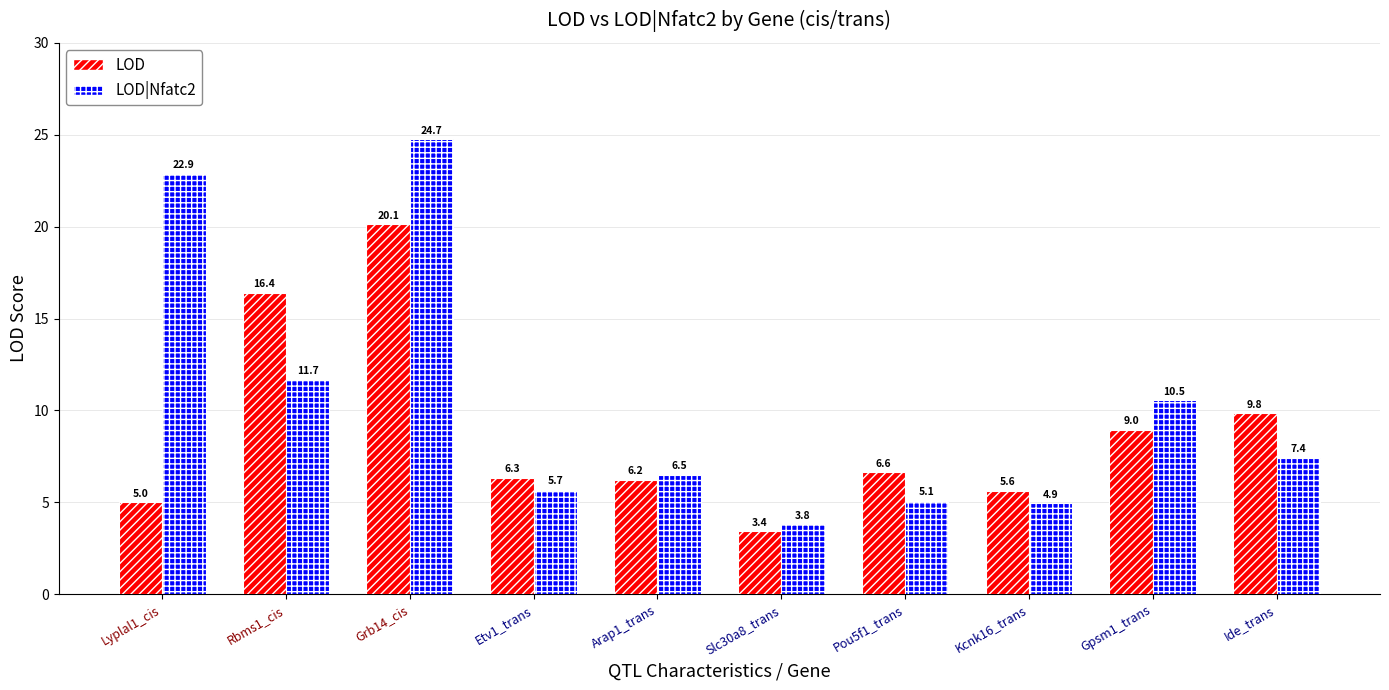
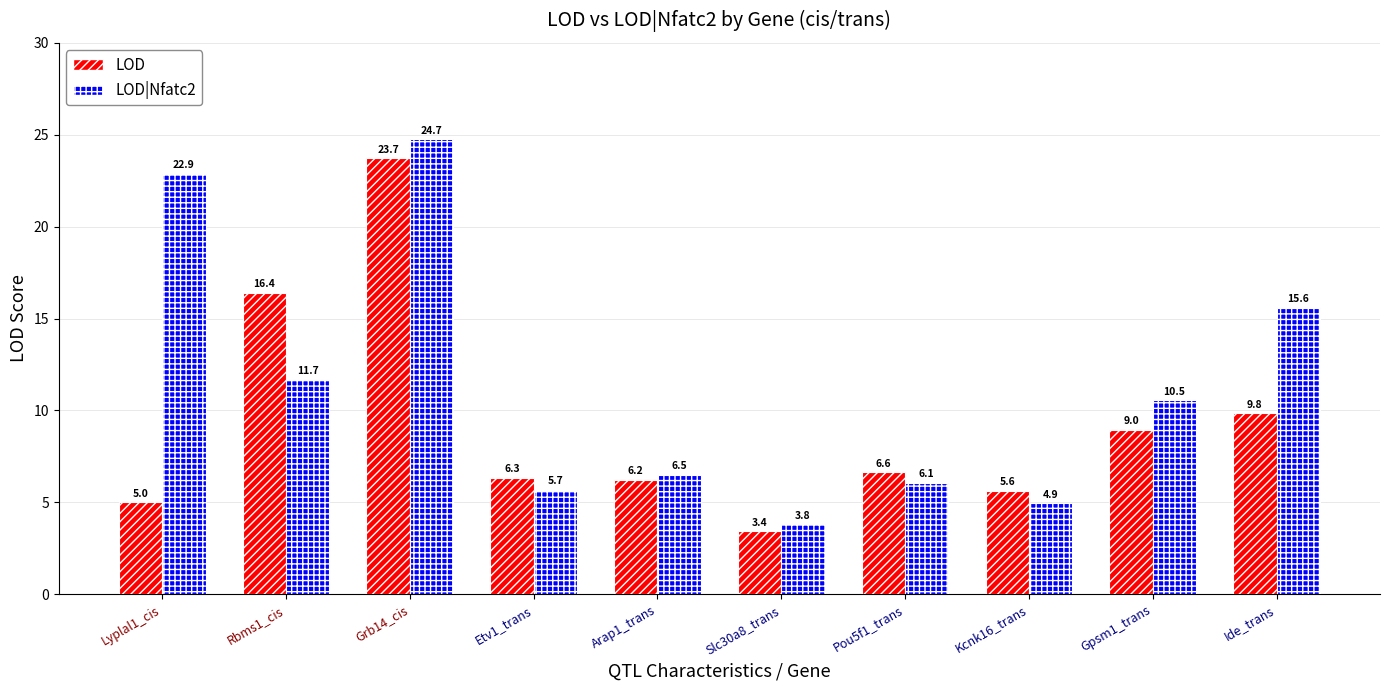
  {
    "LOD": {
      "Lyplal1_cis": 5.0,
      "Rbms1_cis": 16.4,
-     "Grb14_cis": 20.1,
+     "Grb14_cis": 23.7,
      "Etv1_trans": 6.3,
      "Arap1_trans": 6.2,
      "Slc30a8_trans": 3.4,
      "Pou5f1_trans": 6.6,
      "Kcnk16_trans": 5.6,
      "Gpsm1_trans": 9.0,
      "Ide_trans": 9.8
    },
    "LOD|Nfatc2": {
      "Lyplal1_cis": 22.9,
      "Rbms1_cis": 11.7,
      "Grb14_cis": 24.7,
      "Etv1_trans": 5.7,
      "Arap1_trans": 6.5,
      "Slc30a8_trans": 3.8,
-     "Pou5f1_trans": 5.1,
+     "Pou5f1_trans": 6.1,
      "Kcnk16_trans": 4.9,
      "Gpsm1_trans": 10.5,
-     "Ide_trans": 7.4
+     "Ide_trans": 15.6
    }
  }
